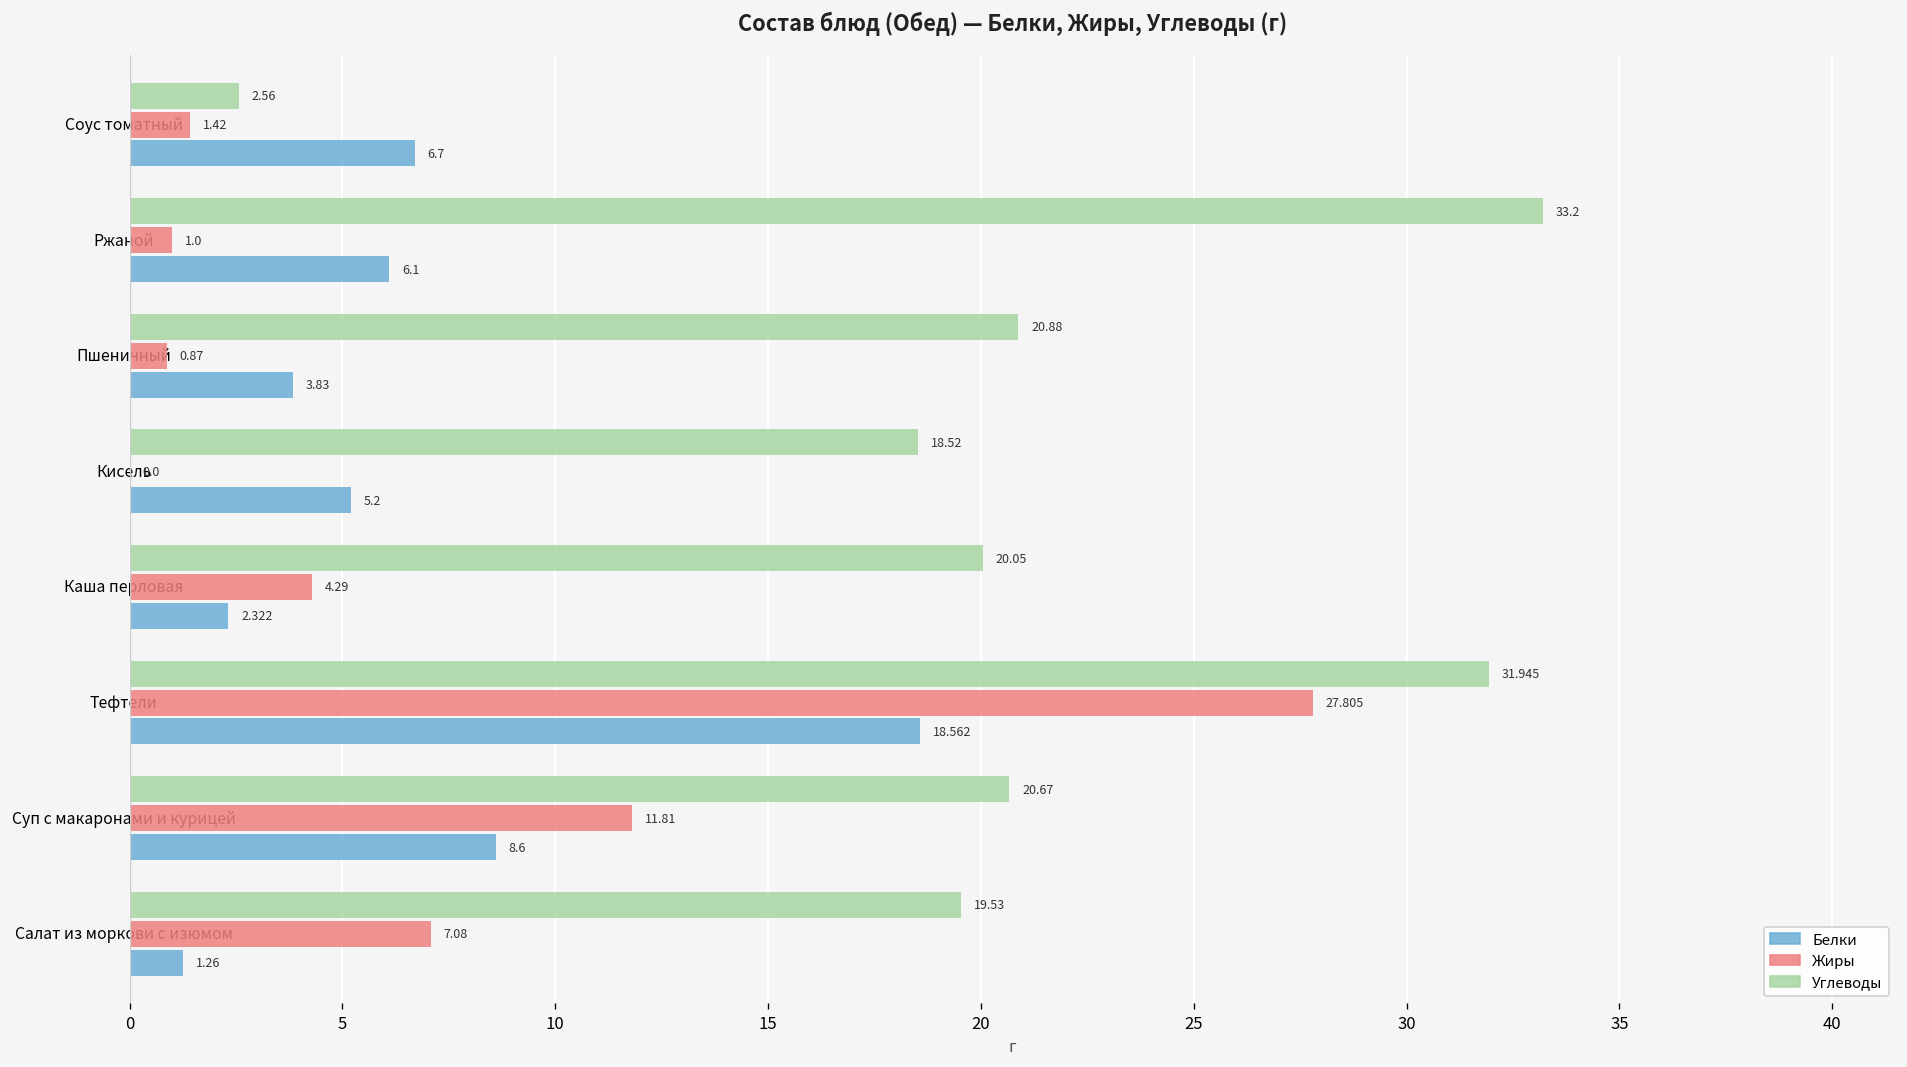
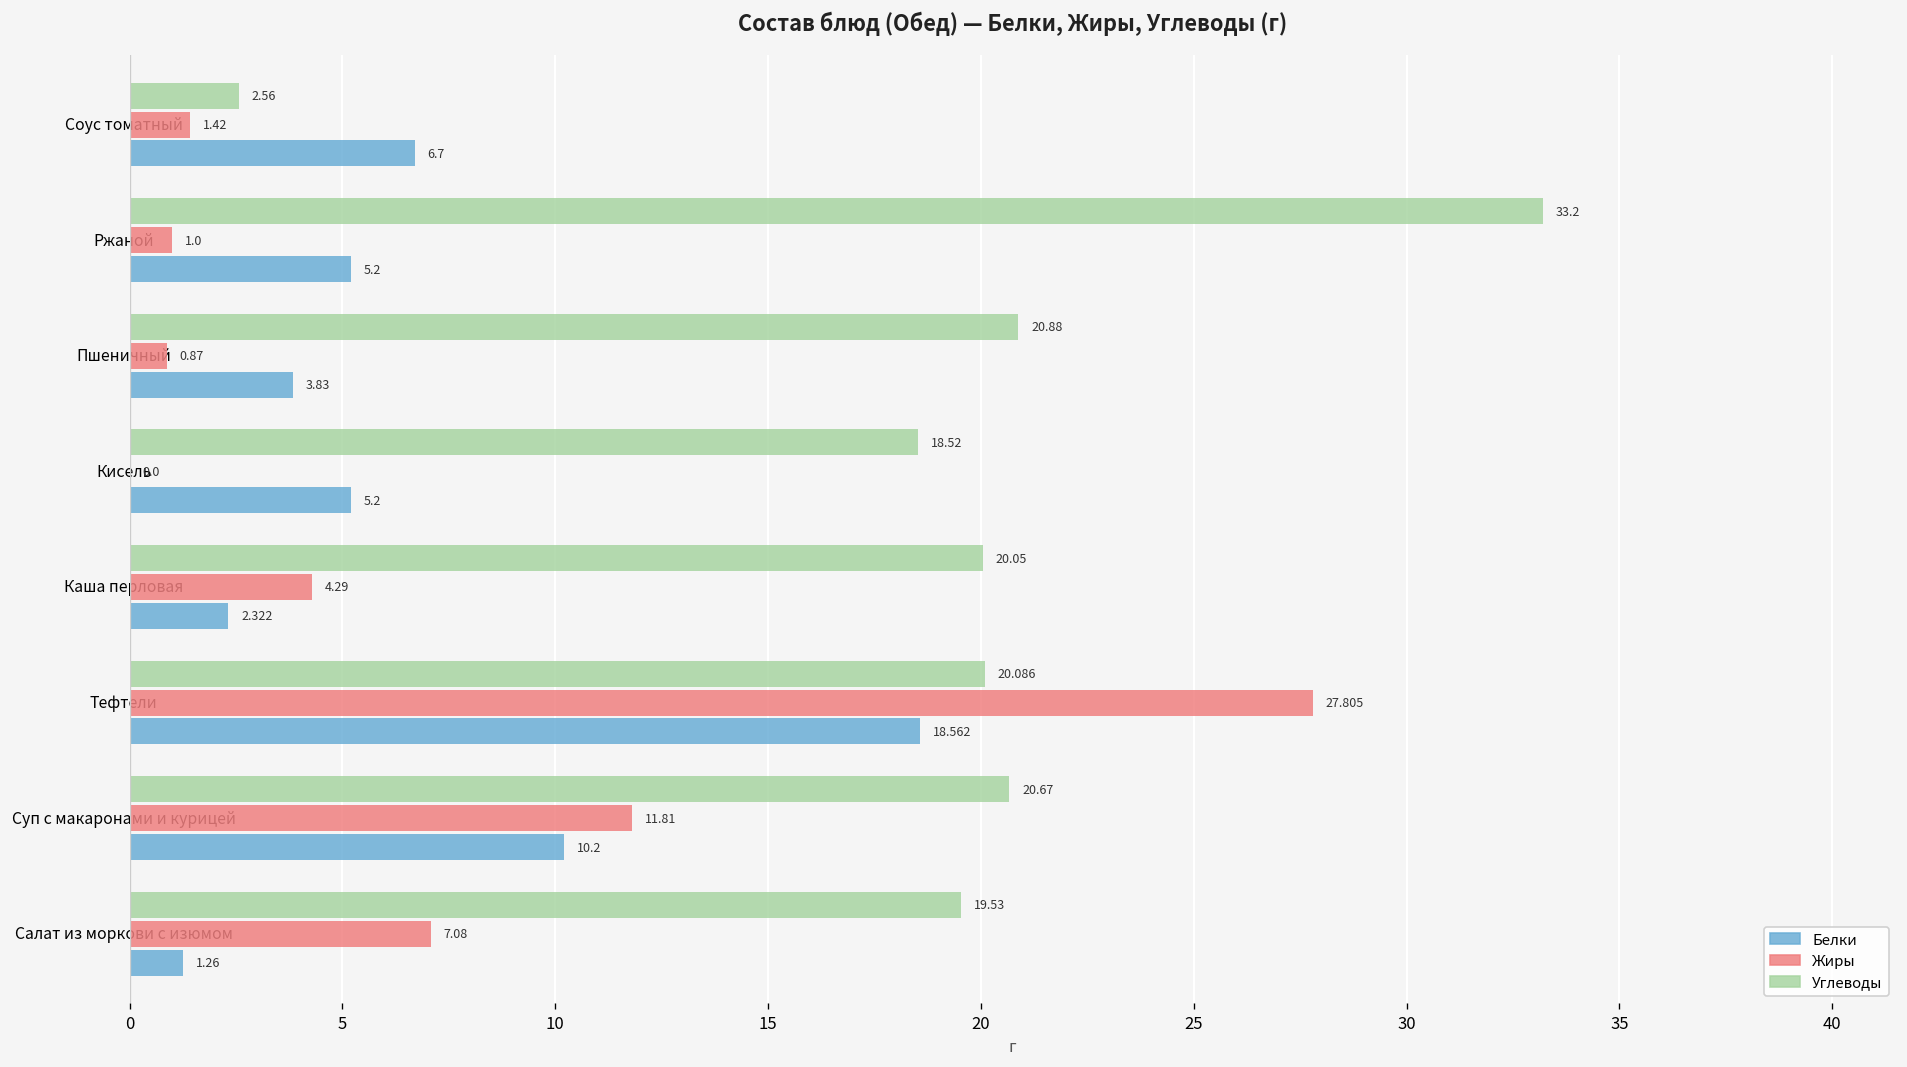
  {
    "Белки": {
      "Соус томатный": 6.7,
-     "Ржаной": 6.1,
+     "Ржаной": 5.2,
      "Пшеничный": 3.83,
      "Кисель": 5.2,
      "Каша перловая": 2.322,
      "Тефтели": 18.562,
-     "Суп с макаронами и курицей": 8.6,
+     "Суп с макаронами и курицей": 10.2,
      "Салат из моркови с изюмом": 1.26
    },
    "Жиры": {
      "Соус томатный": 1.42,
      "Ржаной": 1.0,
      "Пшеничный": 0.87,
      "Кисель": 0.0,
      "Каша перловая": 4.29,
      "Тефтели": 27.805,
      "Суп с макаронами и курицей": 11.81,
      "Салат из моркови с изюмом": 7.08
    },
    "Углеводы": {
      "Соус томатный": 2.56,
      "Ржаной": 33.2,
      "Пшеничный": 20.88,
      "Кисель": 18.52,
      "Каша перловая": 20.05,
-     "Тефтели": 31.945,
+     "Тефтели": 20.086,
      "Суп с макаронами и курицей": 20.67,
      "Салат из моркови с изюмом": 19.53
    }
  }
